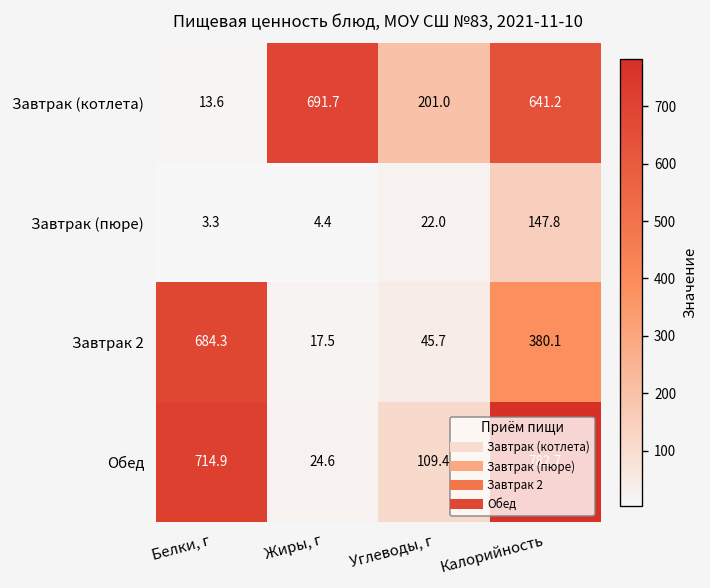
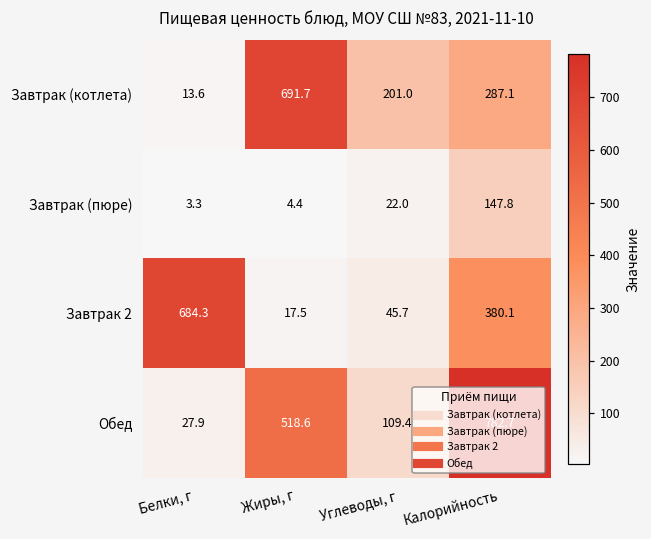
  {
    "Завтрак (котлета)": {
      "Белки, г": 13.6,
      "Жиры, г": 691.7,
      "Углеводы, г": 201.0,
-     "Калорийность": 641.2
+     "Калорийность": 287.1
    },
    "Завтрак (пюре)": {
      "Белки, г": 3.3,
      "Жиры, г": 4.4,
      "Углеводы, г": 22.0,
      "Калорийность": 147.8
    },
    "Завтрак 2": {
      "Белки, г": 684.3,
      "Жиры, г": 17.5,
      "Углеводы, г": 45.7,
      "Калорийность": 380.1
    },
    "Обед": {
-     "Белки, г": 714.9,
-     "Жиры, г": 24.6
+     "Белки, г": 27.9,
+     "Жиры, г": 518.6
    }
  }
